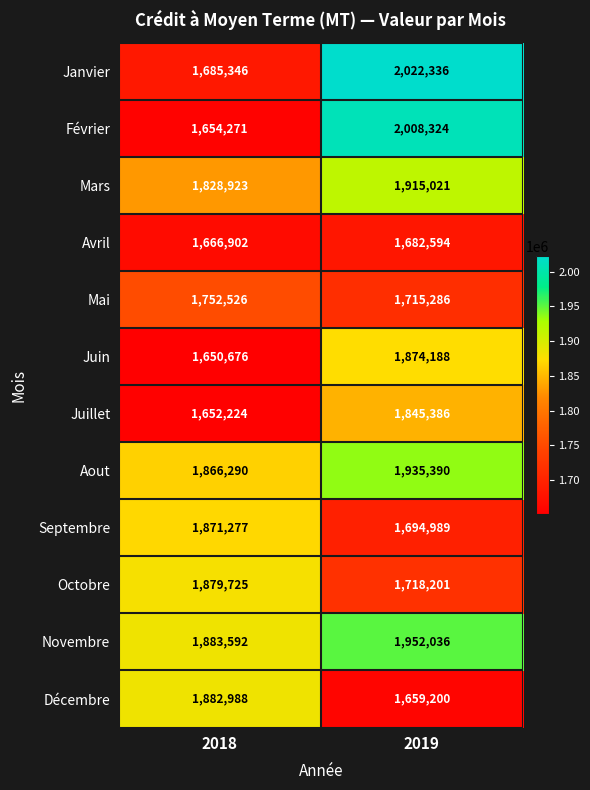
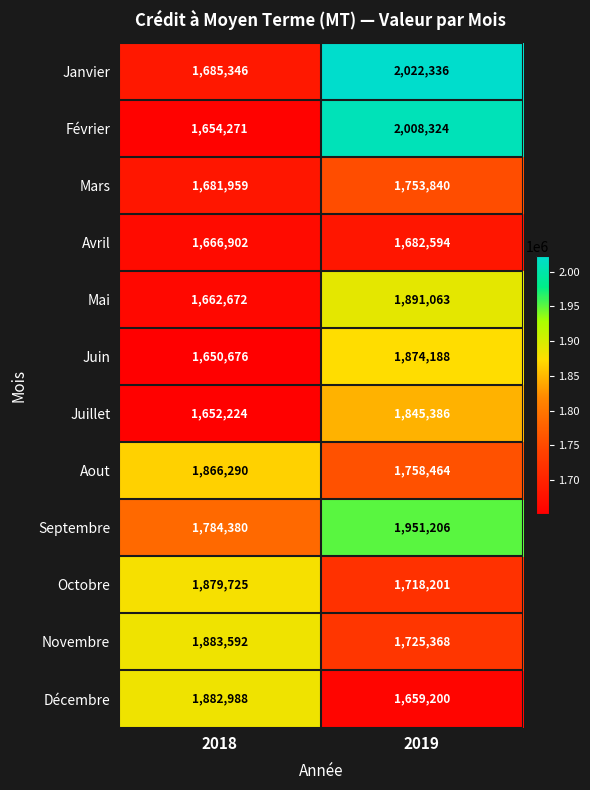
  {
    "Janvier": {
      "2018": "1,685,346",
      "2019": "2,022,336"
    },
    "Février": {
      "2018": "1,654,271",
      "2019": "2,008,324"
    },
    "Mars": {
-     "2018": "1,828,923",
-     "2019": "1,915,021"
+     "2018": "1,681,959",
+     "2019": "1,753,840"
    },
    "Avril": {
      "2018": "1,666,902",
      "2019": "1,682,594"
    },
    "Mai": {
-     "2018": "1,752,526",
-     "2019": "1,715,286"
+     "2018": "1,662,672",
+     "2019": "1,891,063"
    },
    "Juin": {
      "2018": "1,650,676",
      "2019": "1,874,188"
    },
    "Juillet": {
      "2018": "1,652,224",
      "2019": "1,845,386"
    },
    "Aout": {
      "2018": "1,866,290",
-     "2019": "1,935,390"
+     "2019": "1,758,464"
    },
    "Septembre": {
-     "2018": "1,871,277",
-     "2019": "1,694,989"
+     "2018": "1,784,380",
+     "2019": "1,951,206"
    },
    "Octobre": {
      "2018": "1,879,725",
      "2019": "1,718,201"
    },
    "Novembre": {
      "2018": "1,883,592",
-     "2019": "1,952,036"
+     "2019": "1,725,368"
    },
    "Décembre": {
      "2018": "1,882,988",
      "2019": "1,659,200"
    }
  }
